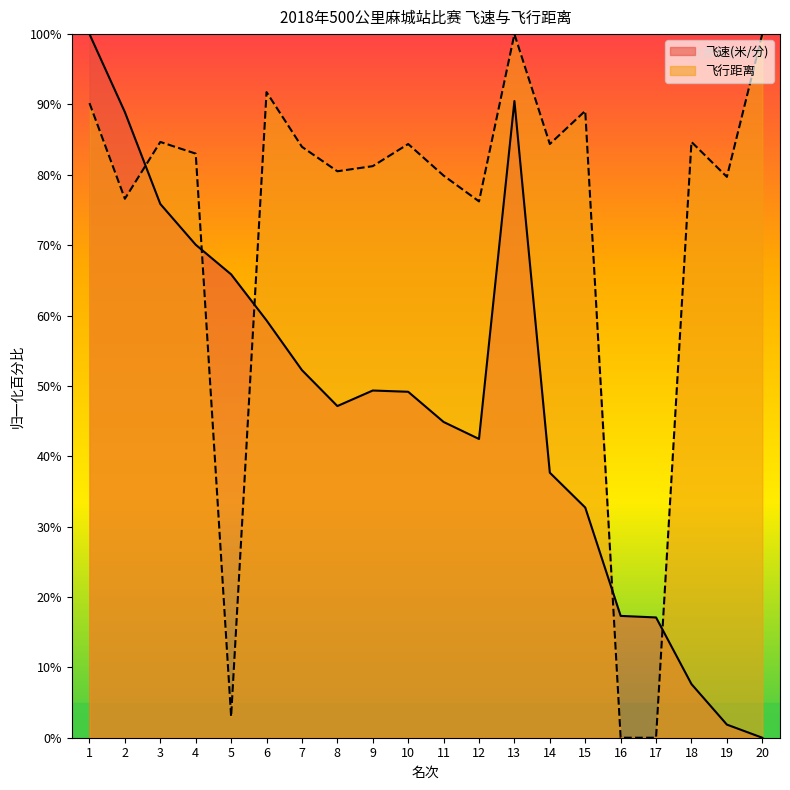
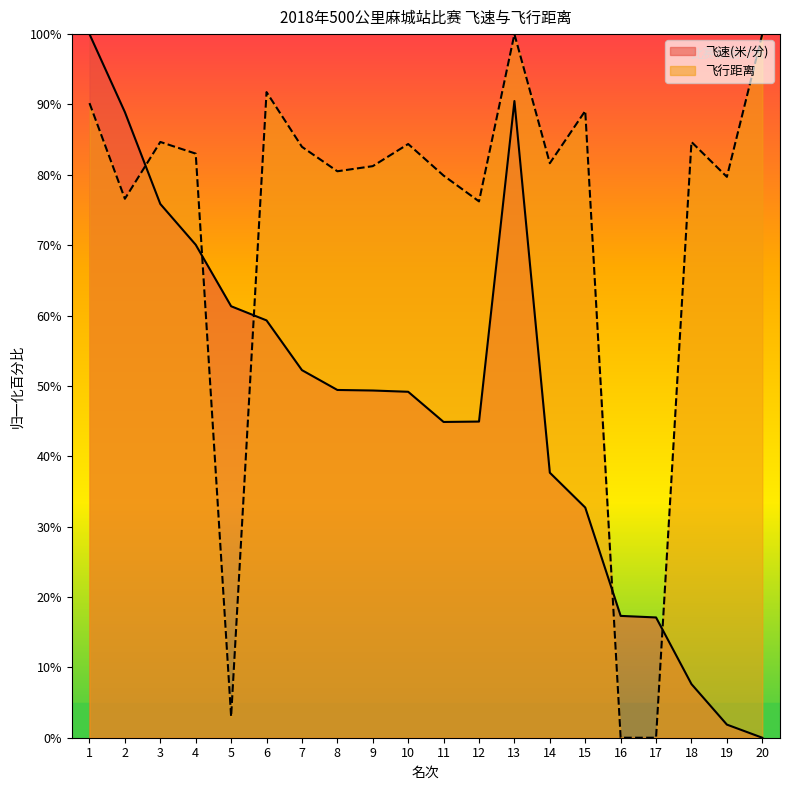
  {
    "飞速(米/分)": {
      "1": "100%",
      "2": "89%",
      "3": "76%",
      "4": "70%",
-     "5": "66%",
+     "5": "61%",
      "6": "59%",
      "7": "52%",
-     "8": "47%",
+     "8": "49%",
      "9": "49%",
      "10": "49%",
      "11": "45%",
-     "12": "42%",
+     "12": "45%",
      "13": "90%",
      "14": "38%",
      "15": "33%",
      "16": "17%",
      "17": "17%",
      "18": "8%"
    },
    "飞行距离": {
      "1": "90%",
      "2": "77%",
      "3": "85%",
      "4": "83%",
      "6": "92%",
      "7": "84%",
      "8": "81%",
      "9": "81%",
      "10": "84%",
      "11": "80%",
      "12": "76%",
      "13": "100%",
-     "14": "84%",
+     "14": "82%",
      "15": "89%",
      "18": "85%",
      "19": "80%",
      "20": "100%"
    }
  }
